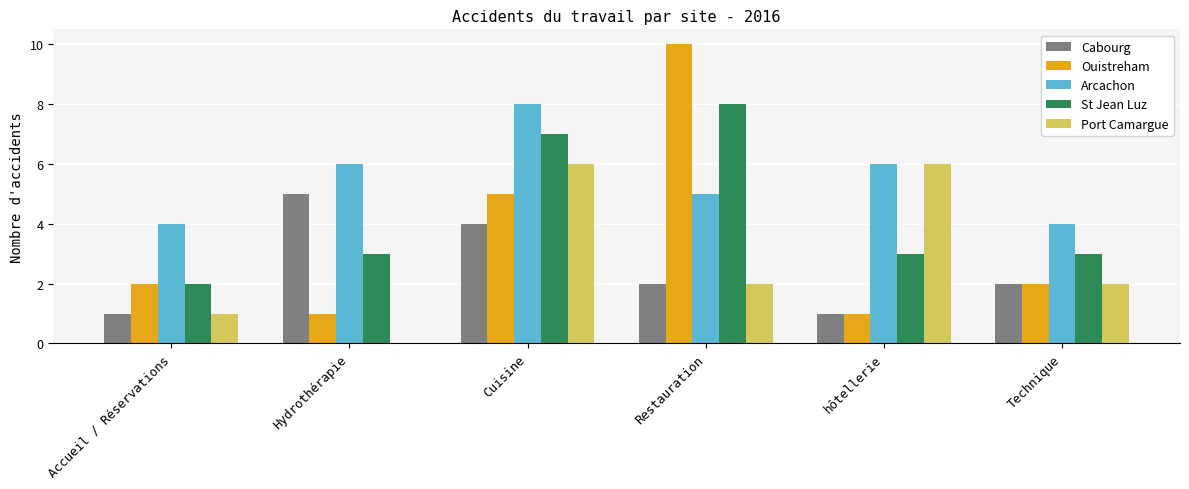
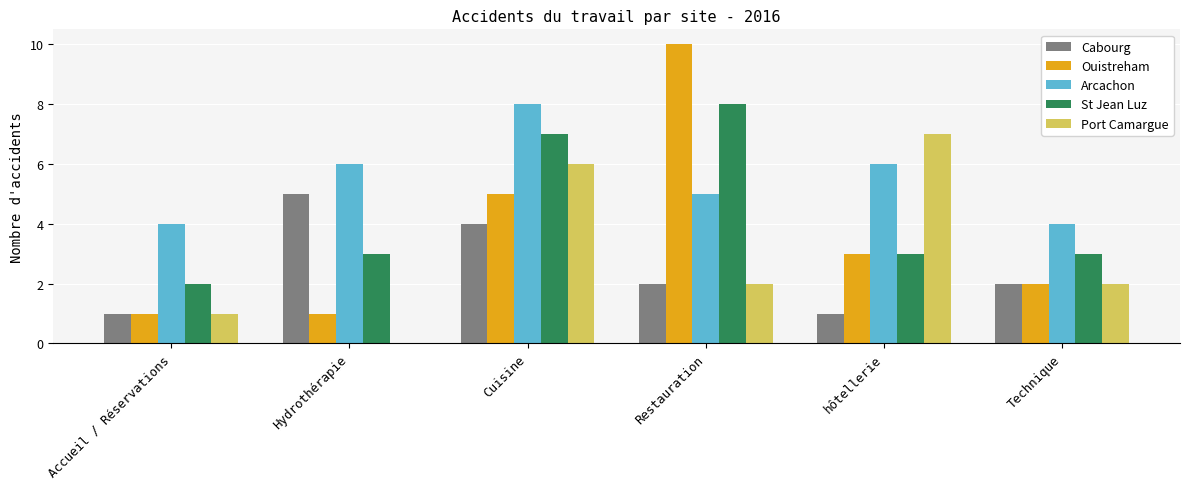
  {
    "Cabourg": {
      "Accueil / Réservations": 1,
      "Hydrothérapie": 5,
      "Cuisine": 4,
      "Restauration": 2,
      "hôtellerie": 1,
      "Technique": 2
    },
    "Ouistreham": {
-     "Accueil / Réservations": 2,
+     "Accueil / Réservations": 1,
      "Hydrothérapie": 1,
      "Cuisine": 5,
      "Restauration": 10,
-     "hôtellerie": 1,
+     "hôtellerie": 3,
      "Technique": 2
    },
    "Arcachon": {
      "Accueil / Réservations": 4,
      "Hydrothérapie": 6,
      "Cuisine": 8,
      "Restauration": 5,
      "hôtellerie": 6,
      "Technique": 4
    },
    "St Jean Luz": {
      "Accueil / Réservations": 2,
      "Hydrothérapie": 3,
      "Cuisine": 7,
      "Restauration": 8,
      "hôtellerie": 3,
      "Technique": 3
    },
    "Port Camargue": {
      "Accueil / Réservations": 1,
      "Hydrothérapie": 0,
      "Cuisine": 6,
      "Restauration": 2,
-     "hôtellerie": 6,
+     "hôtellerie": 7,
      "Technique": 2
    }
  }
